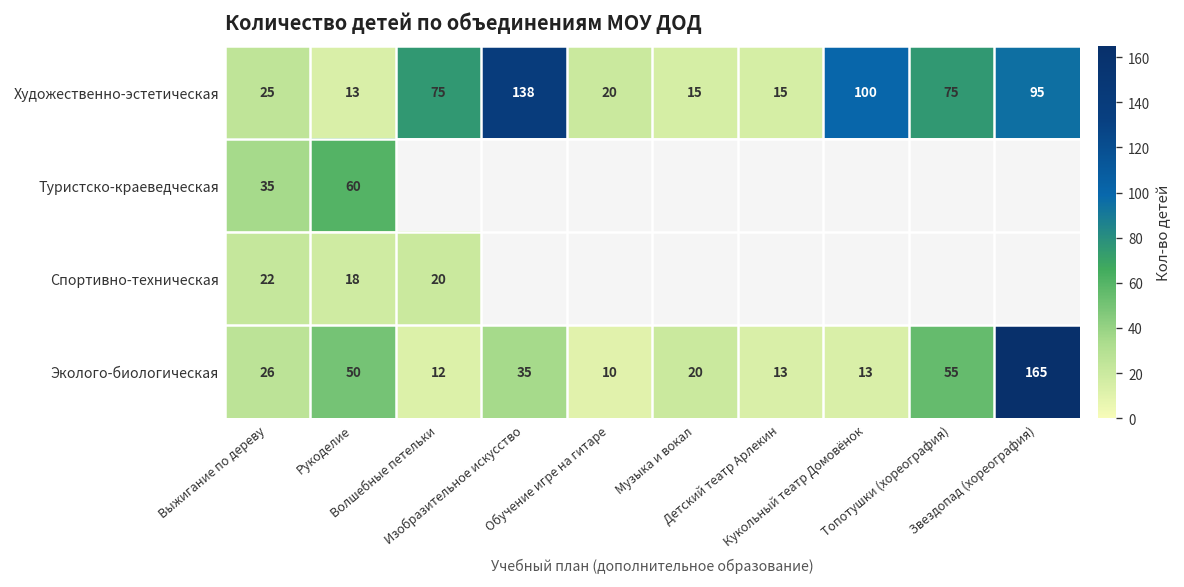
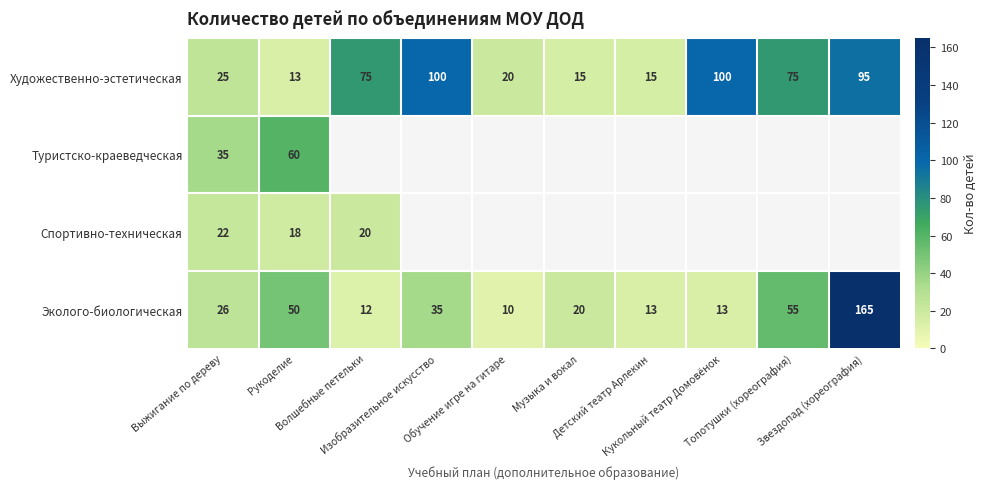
  {
    "Художественно-эстетическая": {
      "Выжигание по дереву": 25,
      "Рукоделие": 13,
      "Волшебные петельки": 75,
-     "Изобразительное искусство": 138,
+     "Изобразительное искусство": 100,
      "Обучение игре на гитаре": 20,
      "Музыка и вокал": 15,
      "Детский театр Арлекин": 15,
      "Кукольный театр Домовёнок": 100,
      "Топотушки (хореография)": 75,
      "Звездопад (хореография)": 95
    },
    "Туристско-краеведческая": {
      "Выжигание по дереву": 35,
      "Рукоделие": 60
    },
    "Спортивно-техническая": {
      "Выжигание по дереву": 22,
      "Рукоделие": 18,
      "Волшебные петельки": 20
    },
    "Эколого-биологическая": {
      "Выжигание по дереву": 26,
      "Рукоделие": 50,
      "Волшебные петельки": 12,
      "Изобразительное искусство": 35,
      "Обучение игре на гитаре": 10,
      "Музыка и вокал": 20,
      "Детский театр Арлекин": 13,
      "Кукольный театр Домовёнок": 13,
      "Топотушки (хореография)": 55,
      "Звездопад (хореография)": 165
    }
  }
